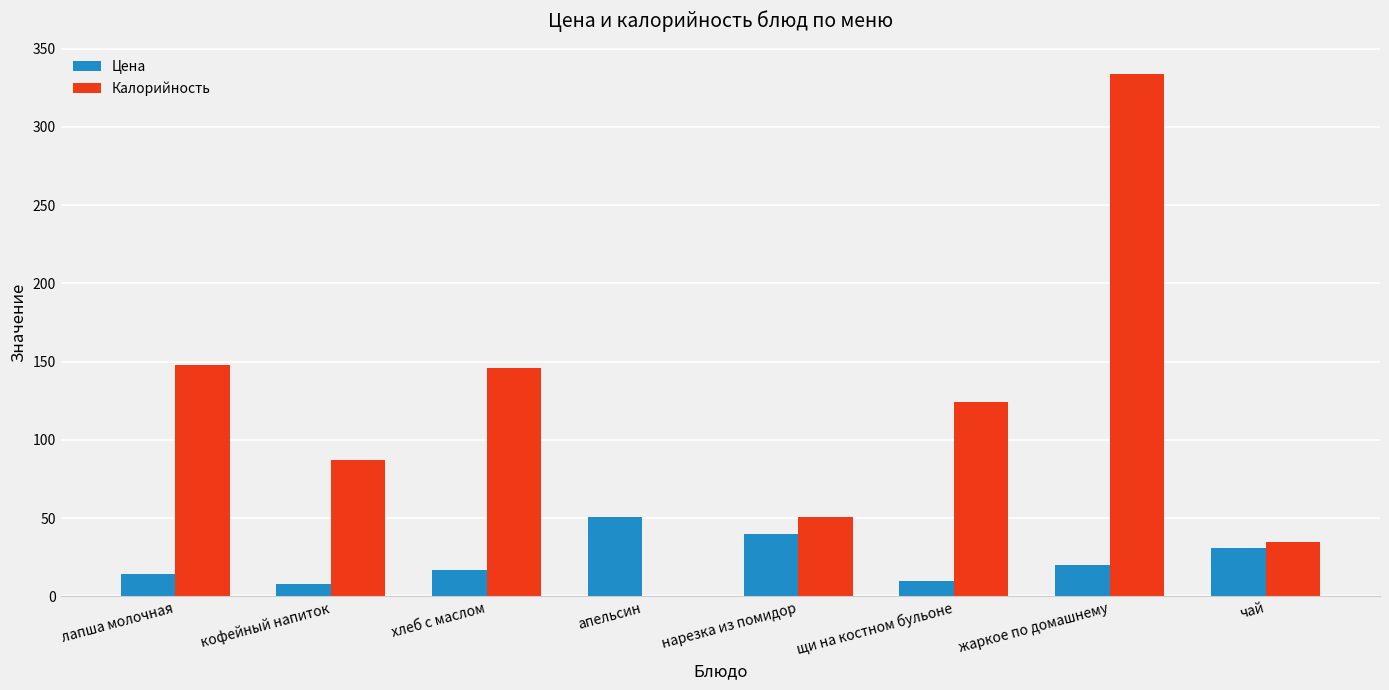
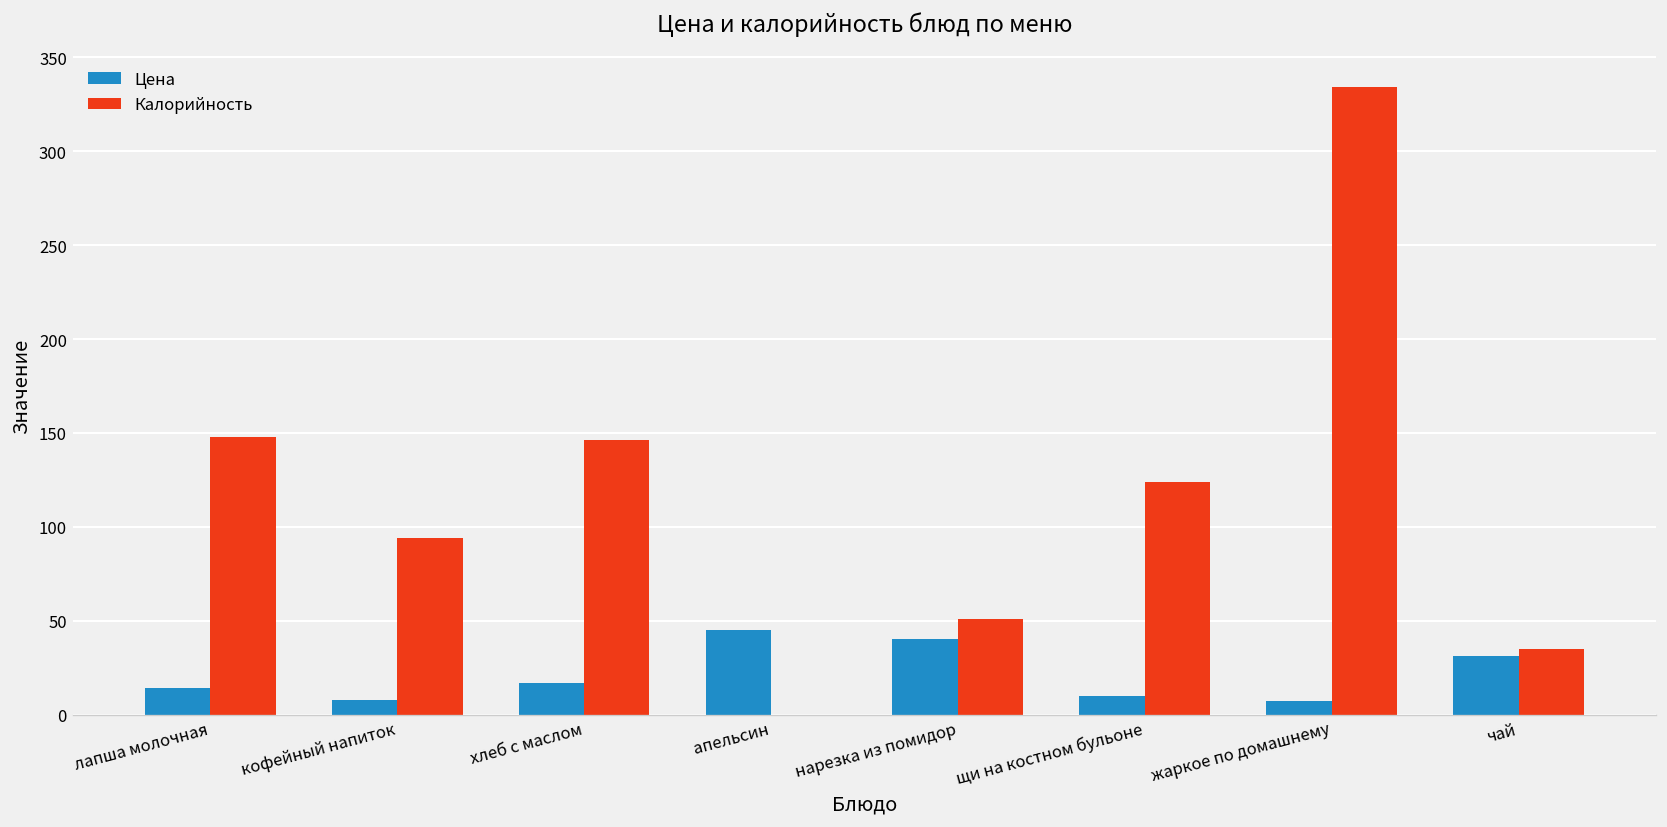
  {
    "Цена": {
      "лапша молочная": 14,
      "кофейный напиток": 8,
      "хлеб с маслом": 17,
-     "апельсин": 51,
+     "апельсин": 45,
      "нарезка из помидор": 40,
      "щи на костном бульоне": 10,
-     "жаркое по домашнему": 20,
+     "жаркое по домашнему": 7,
      "чай": 31
    },
    "Калорийность": {
      "лапша молочная": 148,
-     "кофейный напиток": 87,
+     "кофейный напиток": 94,
      "хлеб с маслом": 146,
      "апельсин": 0,
      "нарезка из помидор": 51,
      "щи на костном бульоне": 124,
      "жаркое по домашнему": 334,
      "чай": 35
    }
  }
